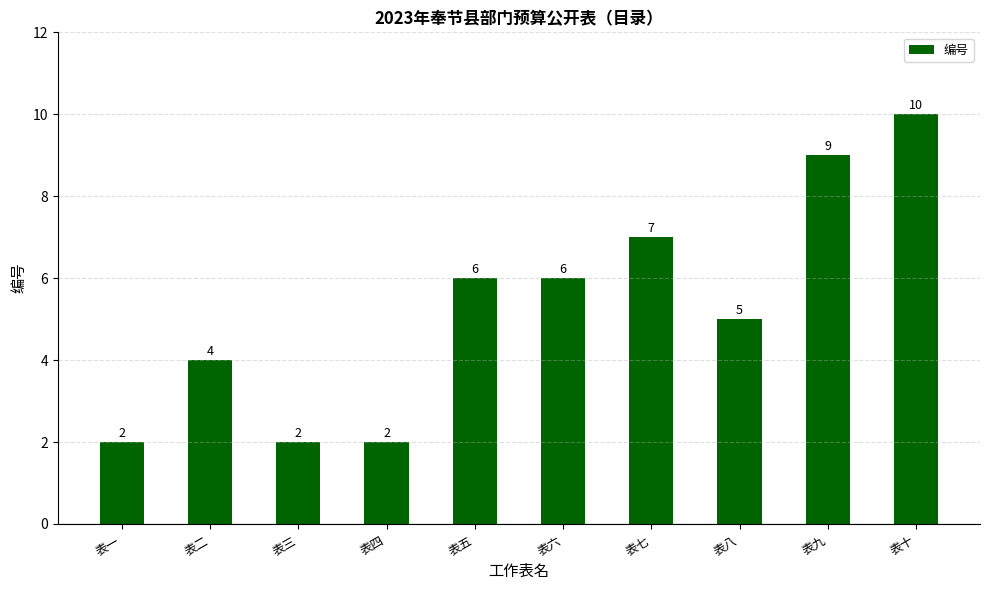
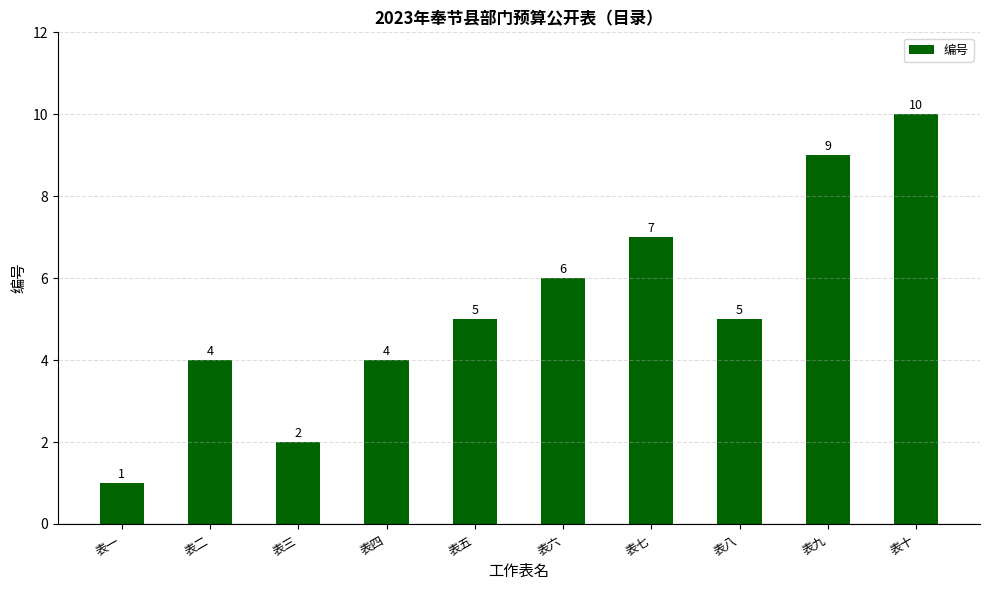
  {
-   "表一": 2,
+   "表一": 1,
    "表二": 4,
    "表三": 2,
-   "表四": 2,
-   "表五": 6,
+   "表四": 4,
+   "表五": 5,
    "表六": 6,
    "表七": 7,
    "表八": 5,
    "表九": 9,
    "表十": 10
  }
